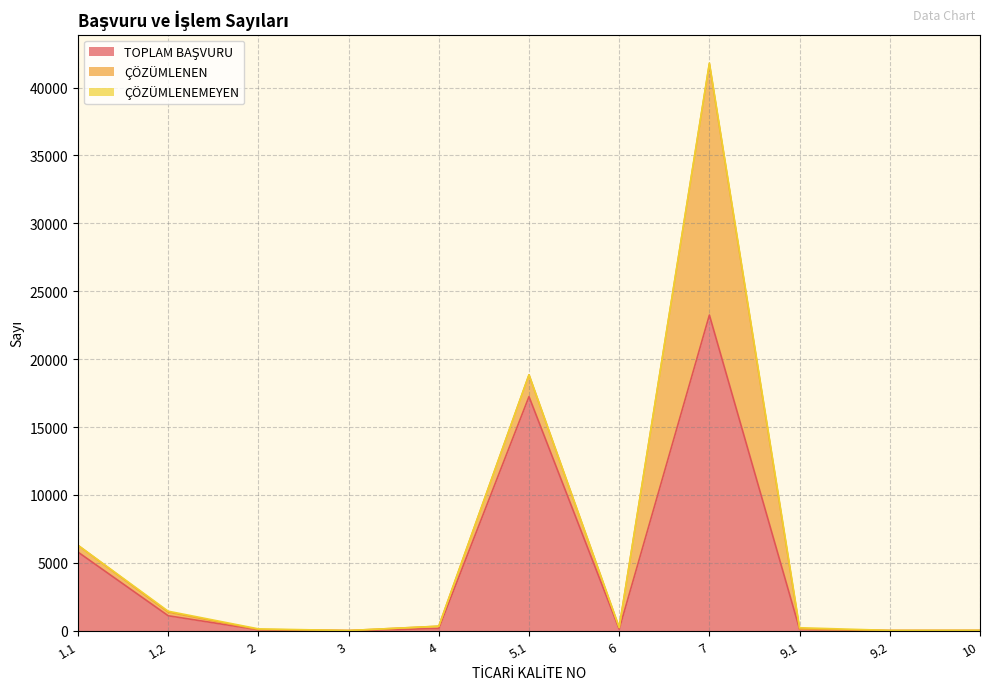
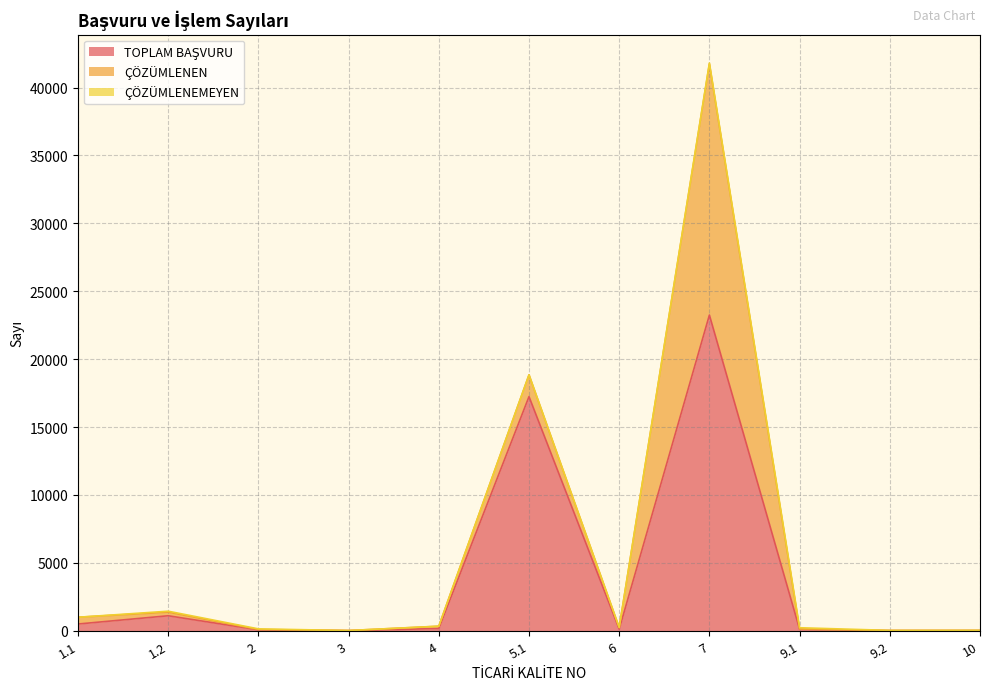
  {
    "TOPLAM BAŞVURU": {
-     "1.1": 5800,
+     "1.1": 500,
      "1.2": 1100,
      "5.1": 17200,
      "7": 23300
    }
  }
